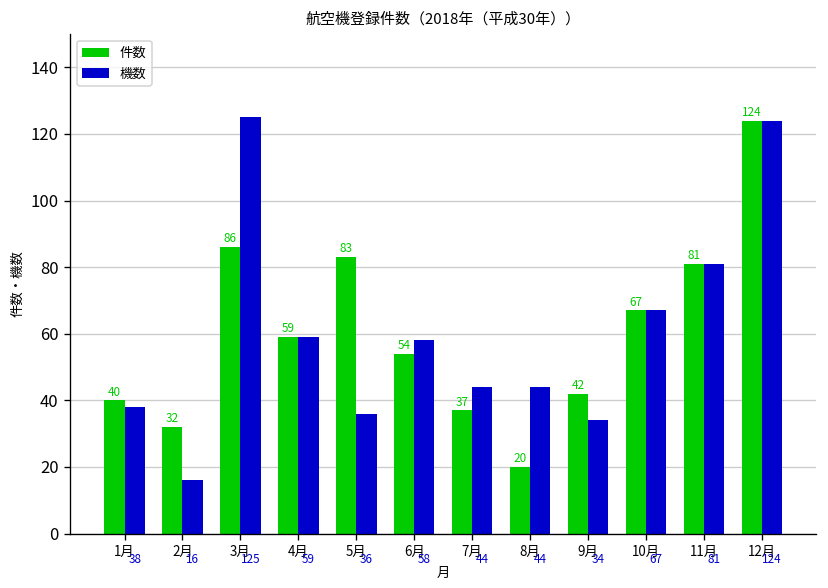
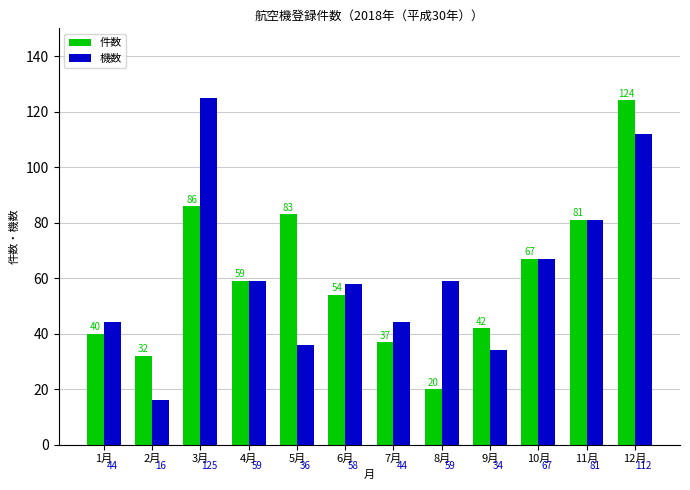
  {
    "件数": {
      "1月": 40,
      "2月": 32,
      "3月": 86,
      "4月": 59,
      "5月": 83,
      "6月": 54,
      "7月": 37,
      "8月": 20,
      "9月": 42,
      "10月": 67,
      "11月": 81,
      "12月": 124
    },
    "機数": {
-     "1月": 38,
-     "8月": 44,
-     "12月": 124
+     "1月": 44,
+     "8月": 59,
+     "12月": 112
    }
  }
